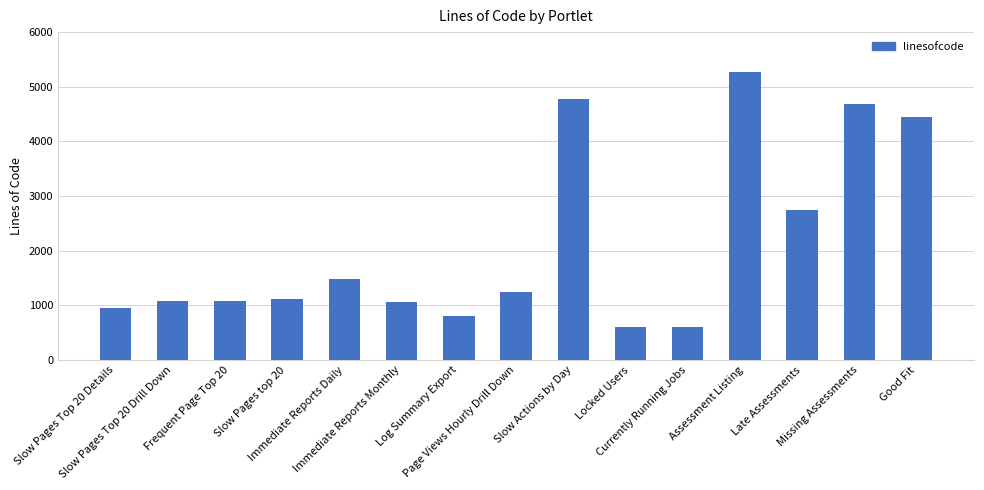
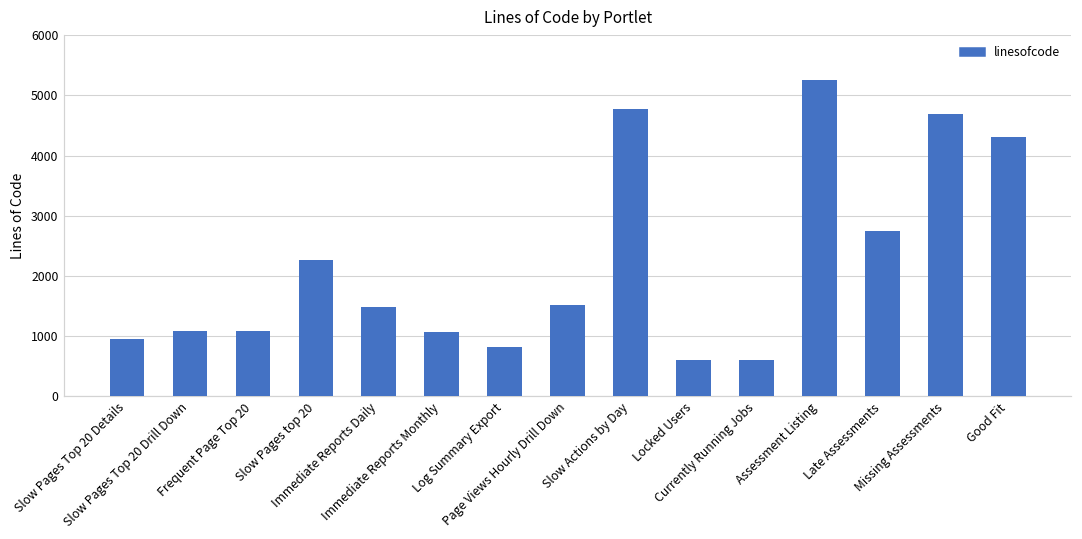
  {
    "Slow Pages Top 20 Details": 900,
    "Slow Pages Top 20 Drill Down": 1100,
    "Frequent Page Top 20": 1100,
-   "Slow Pages top 20": 1100,
+   "Slow Pages top 20": 2300,
    "Immediate Reports Daily": 1500,
    "Immediate Reports Monthly": 1100,
    "Log Summary Export": 800,
-   "Page Views Hourly Drill Down": 1200,
+   "Page Views Hourly Drill Down": 1500,
    "Slow Actions by Day": 4800,
    "Locked Users": 600,
    "Currently Running Jobs": 600,
    "Assessment Listing": 5300,
    "Late Assessments": 2700,
    "Missing Assessments": 4700,
-   "Good Fit": 4500
+   "Good Fit": 4300
  }
